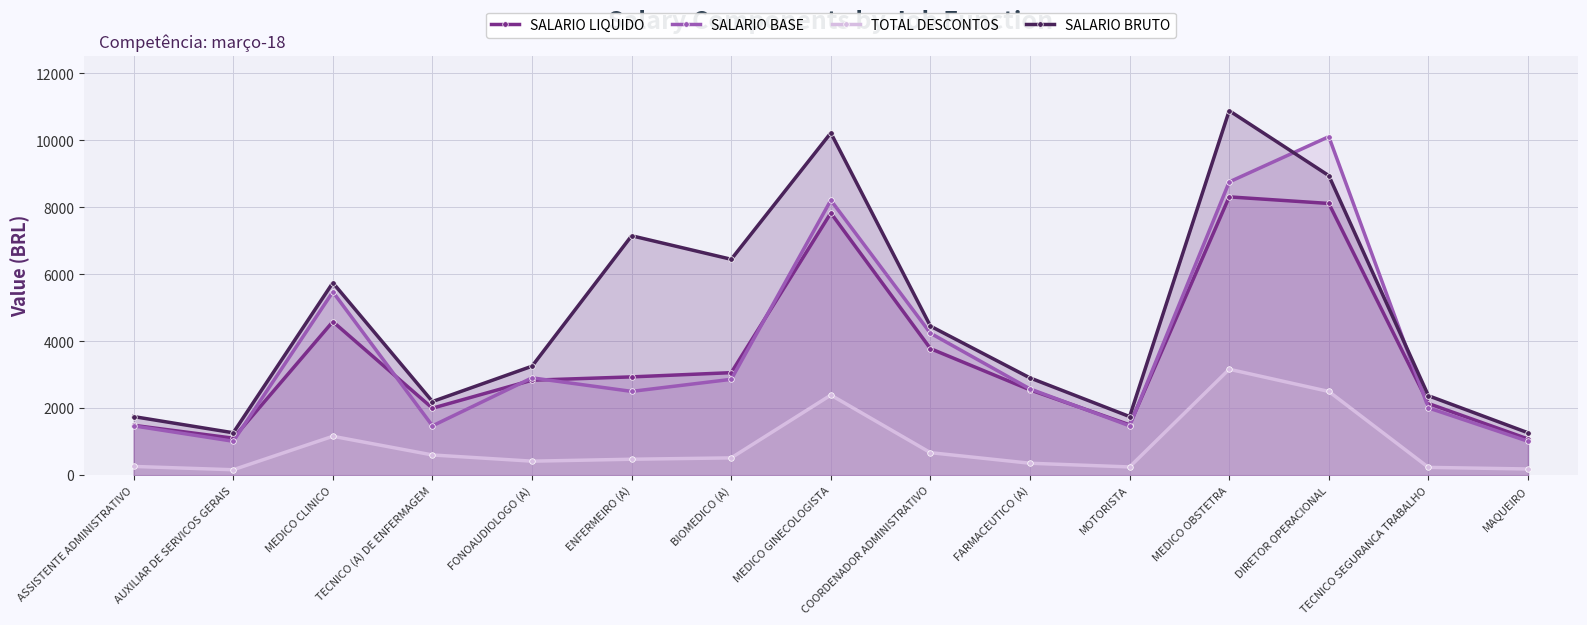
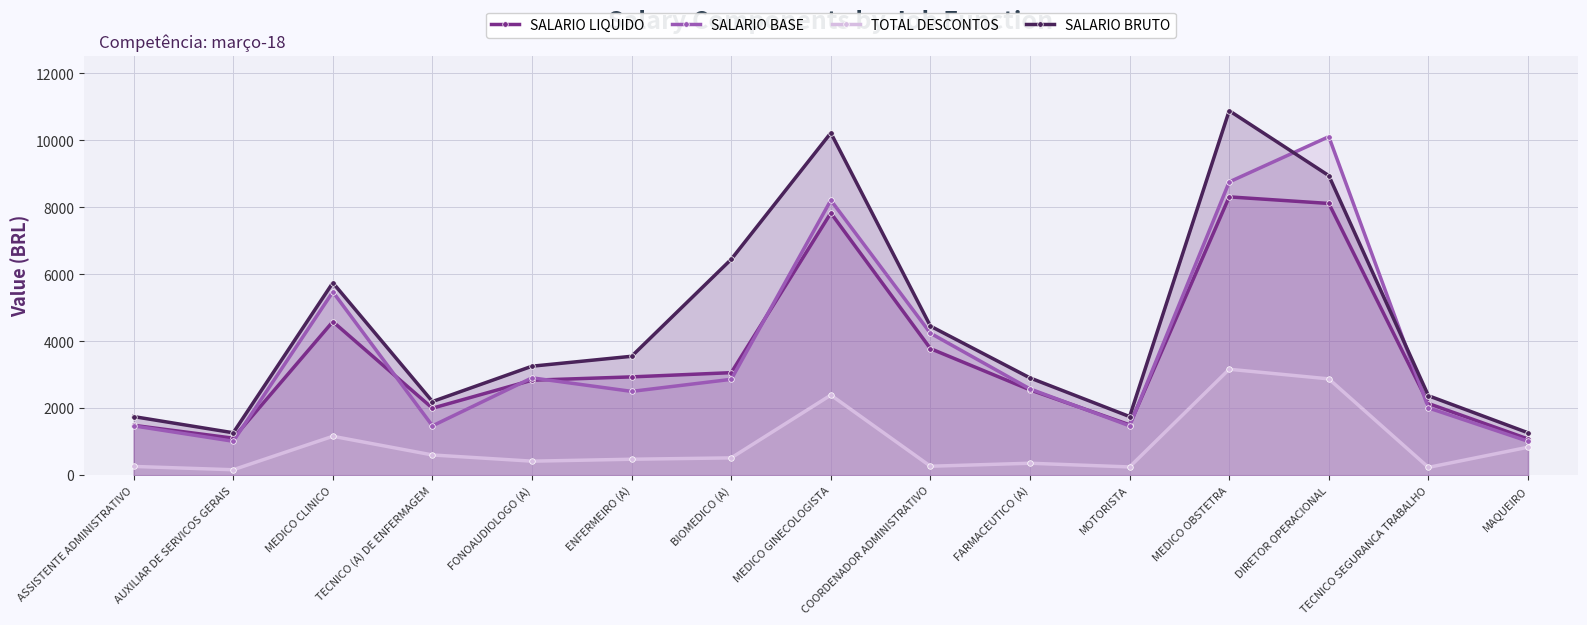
  {
    "SALARIO LIQUIDO": {
      "AUXILIAR DE SERVICOS GERAIS": 1100,
      "MEDICO CLINICO": 4600,
      "TECNICO (A) DE ENFERMAGEM": 2000,
      "ENFERMEIRO (A)": 2900,
      "BIOMEDICO (A)": 3100,
      "MEDICO GINECOLOGISTA": 7800,
      "COORDENADOR ADMINISTRATIVO": 3800,
      "MEDICO OBSTETRA": 8300,
      "DIRETOR OPERACIONAL": 8100,
      "TECNICO SEGURANCA TRABALHO": 2100
    },
    "SALARIO BASE": {
      "AUXILIAR DE SERVICOS GERAIS": 1000,
      "MEDICO CLINICO": 5500,
      "TECNICO (A) DE ENFERMAGEM": 1500,
      "ENFERMEIRO (A)": 2500,
      "BIOMEDICO (A)": 2900,
      "MEDICO GINECOLOGISTA": 8200,
      "COORDENADOR ADMINISTRATIVO": 4200,
      "MEDICO OBSTETRA": 8800,
      "DIRETOR OPERACIONAL": 10100,
      "TECNICO SEGURANCA TRABALHO": 2000
    },
    "TOTAL DESCONTOS": {
      "ASSISTENTE ADMINISTRATIVO": 300,
      "AUXILIAR DE SERVICOS GERAIS": 200,
      "MEDICO CLINICO": 1200,
      "TECNICO (A) DE ENFERMAGEM": 600,
      "FONOAUDIOLOGO (A)": 400,
      "ENFERMEIRO (A)": 500,
      "BIOMEDICO (A)": 500,
      "MEDICO GINECOLOGISTA": 2400,
-     "COORDENADOR ADMINISTRATIVO": 700,
+     "COORDENADOR ADMINISTRATIVO": 300,
      "FARMACEUTICO (A)": 400,
      "MOTORISTA": 200,
      "MEDICO OBSTETRA": 3200,
-     "DIRETOR OPERACIONAL": 2500,
+     "DIRETOR OPERACIONAL": 2900,
      "TECNICO SEGURANCA TRABALHO": 200,
-     "MAQUEIRO": 200
+     "MAQUEIRO": 800
    },
    "SALARIO BRUTO": {
      "ASSISTENTE ADMINISTRATIVO": 1800,
      "AUXILIAR DE SERVICOS GERAIS": 1300,
      "MEDICO CLINICO": 5700,
      "TECNICO (A) DE ENFERMAGEM": 2200,
      "FONOAUDIOLOGO (A)": 3300,
-     "ENFERMEIRO (A)": 7200,
+     "ENFERMEIRO (A)": 3600,
      "BIOMEDICO (A)": 6400,
      "MEDICO GINECOLOGISTA": 10200,
      "COORDENADOR ADMINISTRATIVO": 4500,
      "FARMACEUTICO (A)": 2900,
      "MOTORISTA": 1800,
      "MEDICO OBSTETRA": 10900,
      "DIRETOR OPERACIONAL": 8900,
      "TECNICO SEGURANCA TRABALHO": 2400,
      "MAQUEIRO": 1300
    }
  }
